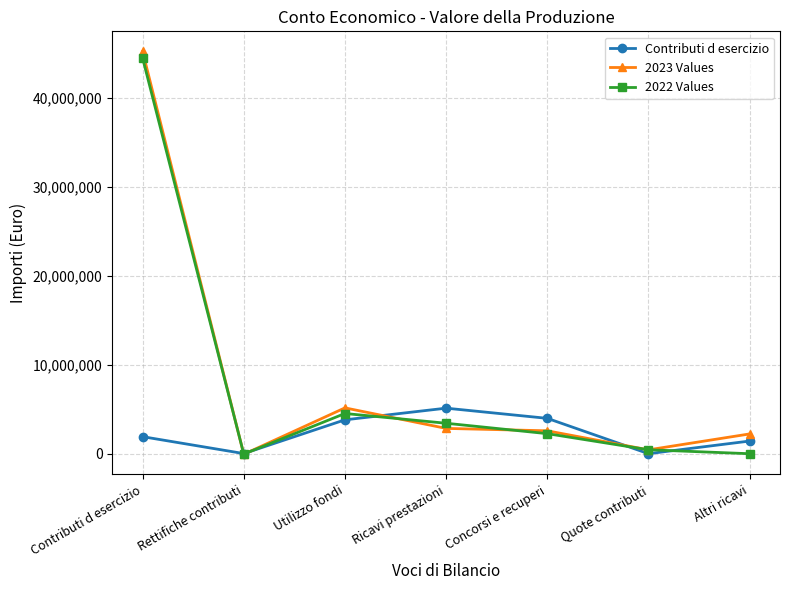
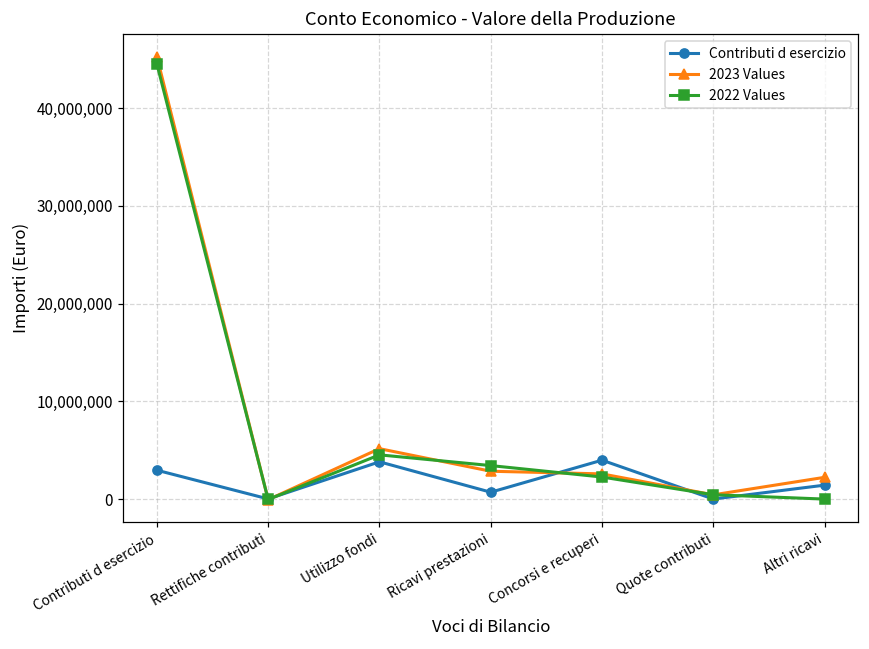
  {
    "Contributi d esercizio": {
-     "Contributi d esercizio": "2,000,000",
+     "Contributi d esercizio": "3,000,000",
      "Utilizzo fondi": "4,000,000",
-     "Ricavi prestazioni": "5,000,000",
+     "Ricavi prestazioni": "1,000,000",
      "Concorsi e recuperi": "4,000,000",
      "Quote contributi": "0",
      "Altri ricavi": "1,000,000"
    },
    "2023 Values": {
      "Contributi d esercizio": "45,000,000",
      "Utilizzo fondi": "5,000,000",
      "Ricavi prestazioni": "3,000,000",
      "Concorsi e recuperi": "3,000,000",
      "Altri ricavi": "2,000,000"
    },
    "2022 Values": {
      "Contributi d esercizio": "45,000,000",
      "Utilizzo fondi": "5,000,000",
      "Ricavi prestazioni": "3,000,000",
      "Concorsi e recuperi": "2,000,000",
      "Altri ricavi": "0"
    }
  }
